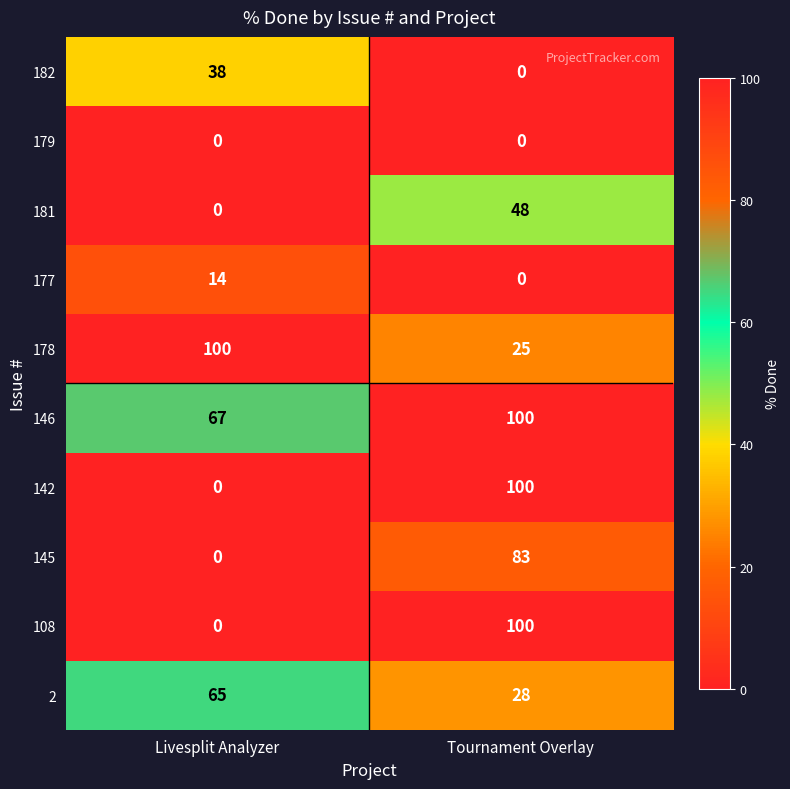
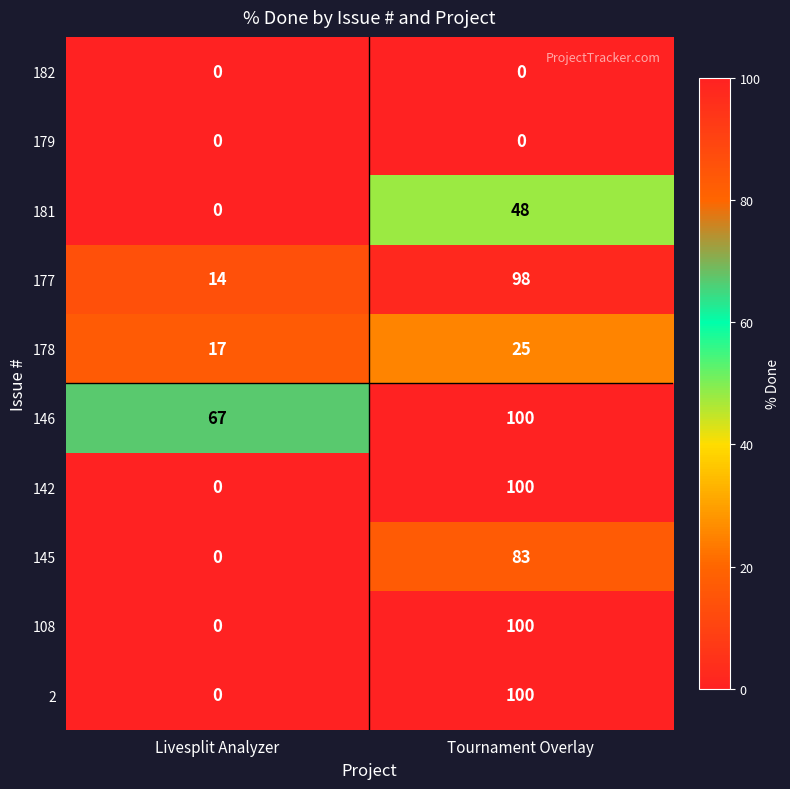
  {
    "182": {
-     "Livesplit Analyzer": 38
+     "Livesplit Analyzer": 0
    },
    "179": {
      "Livesplit Analyzer": 0,
      "Tournament Overlay": 0
    },
    "181": {
      "Livesplit Analyzer": 0,
      "Tournament Overlay": 48
    },
    "177": {
      "Livesplit Analyzer": 14,
-     "Tournament Overlay": 0
+     "Tournament Overlay": 98
    },
    "178": {
-     "Livesplit Analyzer": 100,
+     "Livesplit Analyzer": 17,
      "Tournament Overlay": 25
    },
    "146": {
      "Livesplit Analyzer": 67,
      "Tournament Overlay": 100
    },
    "142": {
      "Livesplit Analyzer": 0,
      "Tournament Overlay": 100
    },
    "145": {
      "Livesplit Analyzer": 0,
      "Tournament Overlay": 83
    },
    "108": {
      "Livesplit Analyzer": 0,
      "Tournament Overlay": 100
    },
    "2": {
-     "Livesplit Analyzer": 65,
-     "Tournament Overlay": 28
+     "Livesplit Analyzer": 0,
+     "Tournament Overlay": 100
    }
  }
